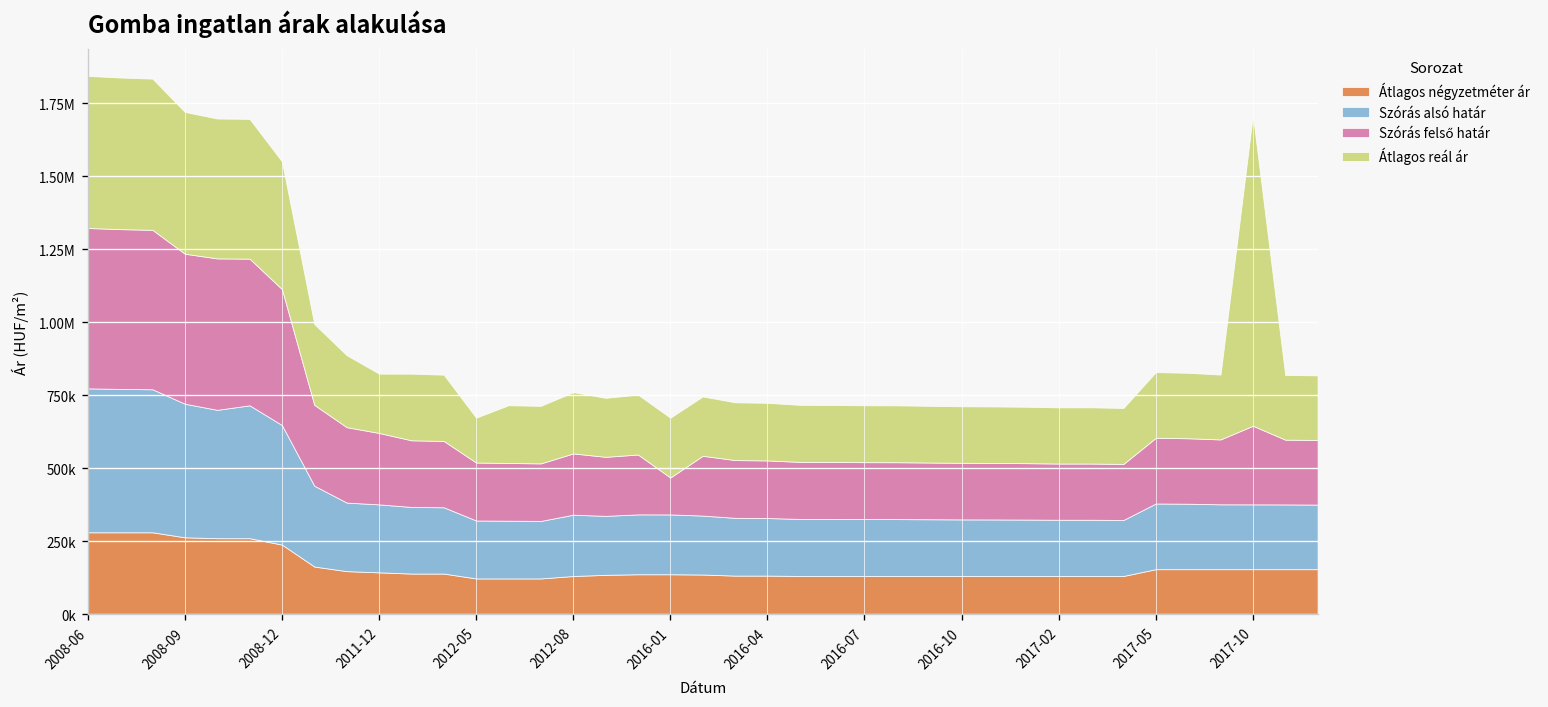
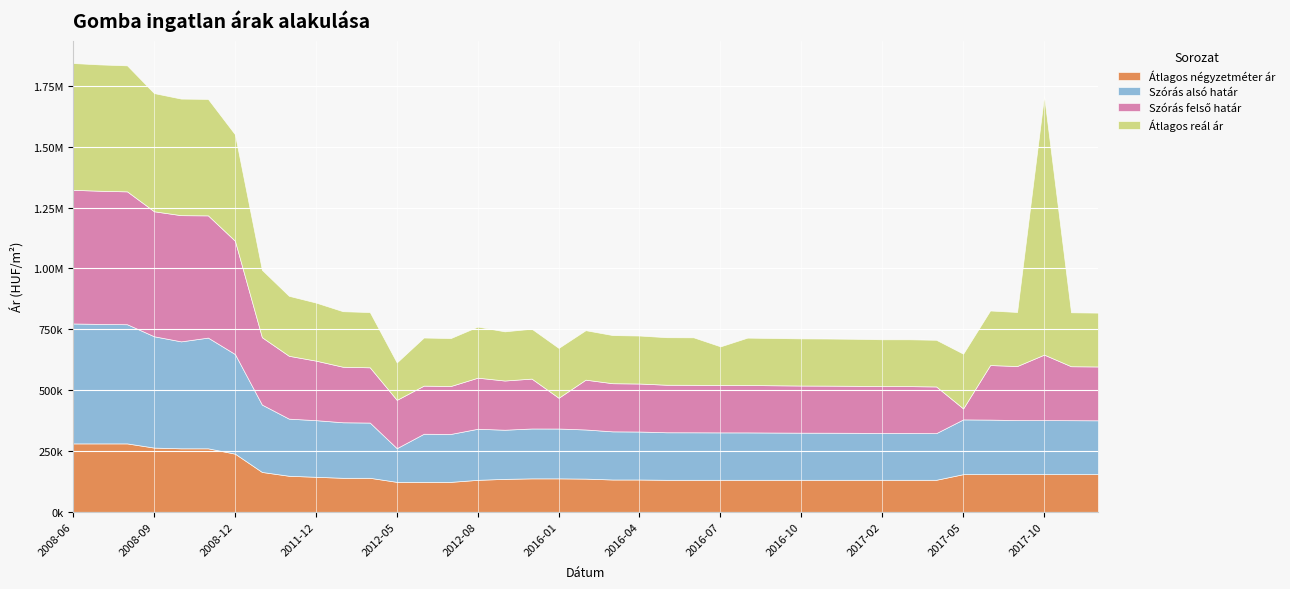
  {
    "Átlagos négyzetméter ár": {
      "2008-06": 280000,
      "2008-09": 260000,
      "2008-12": 240000,
      "2011-12": 140000,
      "2012-05": 120000,
      "2012-08": 130000,
      "2016-01": 140000,
      "2016-04": 130000,
      "2016-07": 130000,
      "2016-10": 130000,
      "2017-02": 130000,
      "2017-05": 160000,
      "2017-10": 160000
    },
    "Szórás alsó határ": {
      "2008-06": 490000,
      "2008-09": 460000,
      "2008-12": 410000,
      "2011-12": 230000,
-     "2012-05": 200000,
+     "2012-05": 140000,
      "2012-08": 210000,
      "2016-01": 200000,
      "2016-04": 200000,
      "2016-07": 190000,
      "2016-10": 190000,
      "2017-02": 190000,
      "2017-05": 220000,
      "2017-10": 220000
    },
    "Szórás felső határ": {
      "2008-06": 550000,
      "2008-09": 510000,
      "2008-12": 470000,
      "2011-12": 240000,
      "2012-05": 200000,
      "2012-08": 210000,
      "2016-01": 130000,
      "2016-04": 200000,
      "2016-07": 190000,
      "2016-10": 190000,
      "2017-02": 190000,
-     "2017-05": 220000,
+     "2017-05": 50000,
      "2017-10": 270000
    },
    "Átlagos reál ár": {
      "2008-06": 520000,
      "2008-09": 490000,
      "2008-12": 440000,
-     "2011-12": 200000,
+     "2011-12": 240000,
      "2012-05": 150000,
      "2012-08": 210000,
      "2016-01": 200000,
      "2016-04": 200000,
-     "2016-07": 190000,
+     "2016-07": 160000,
      "2016-10": 190000,
      "2017-02": 190000,
      "2017-05": 220000,
      "2017-10": 1060000
    }
  }
